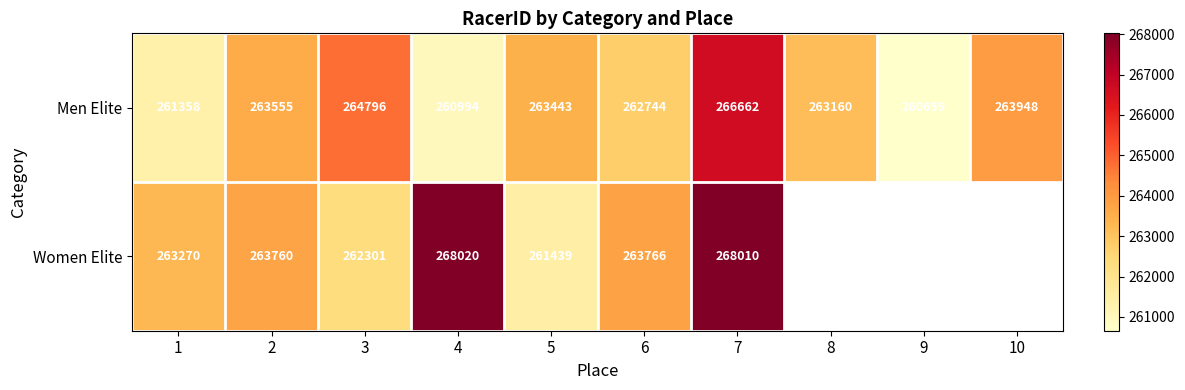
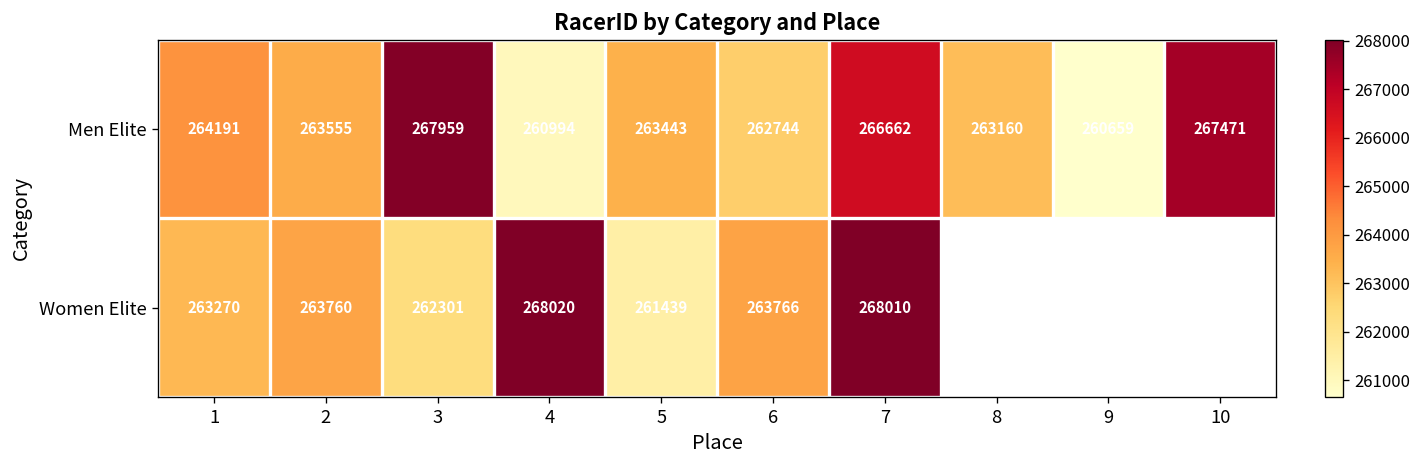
  {
    "Men Elite": {
-     "1": 261358,
+     "1": 264191,
      "2": 263555,
-     "3": 264796,
+     "3": 267959,
      "4": 260994,
      "5": 263443,
      "6": 262744,
      "7": 266662,
      "8": 263160,
      "9": 260659,
-     "10": 263948
+     "10": 267471
    },
    "Women Elite": {
      "1": 263270,
      "2": 263760,
      "3": 262301,
      "4": 268020,
      "5": 261439,
      "6": 263766,
      "7": 268010
    }
  }
